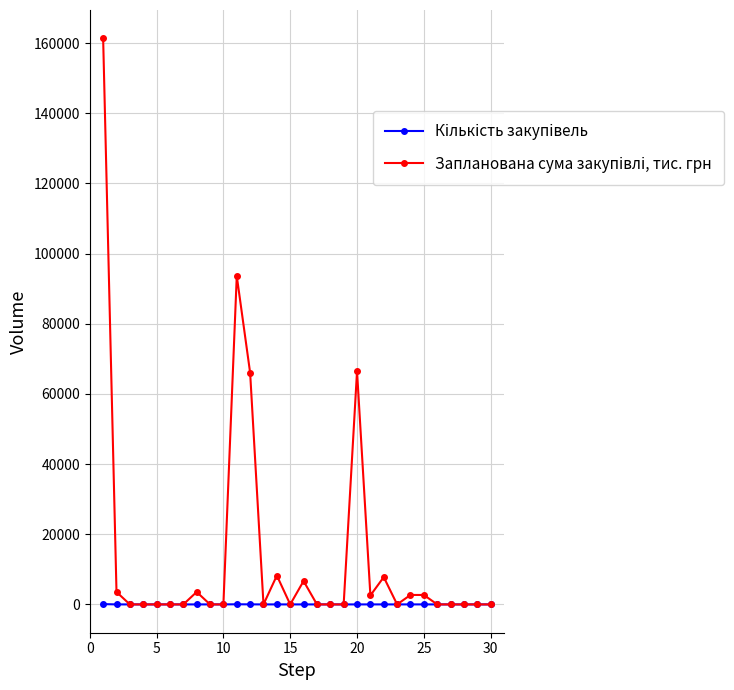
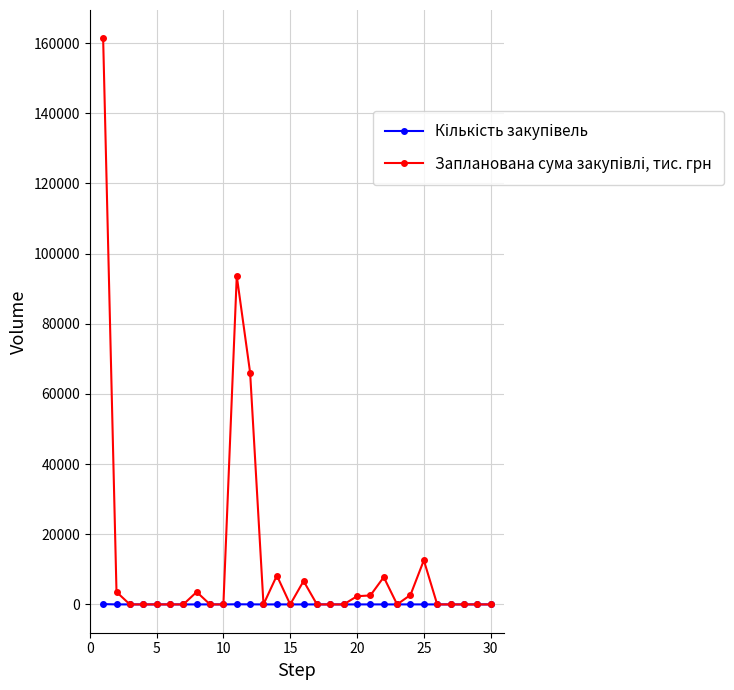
  {
    "Кількість закупівель": {
      "20": 0,
      "25": 0
    },
    "Запланована сума закупівлі, тис. грн": {
-     "20": 66000,
-     "25": 3000
+     "20": 2000,
+     "25": 13000
    }
  }
